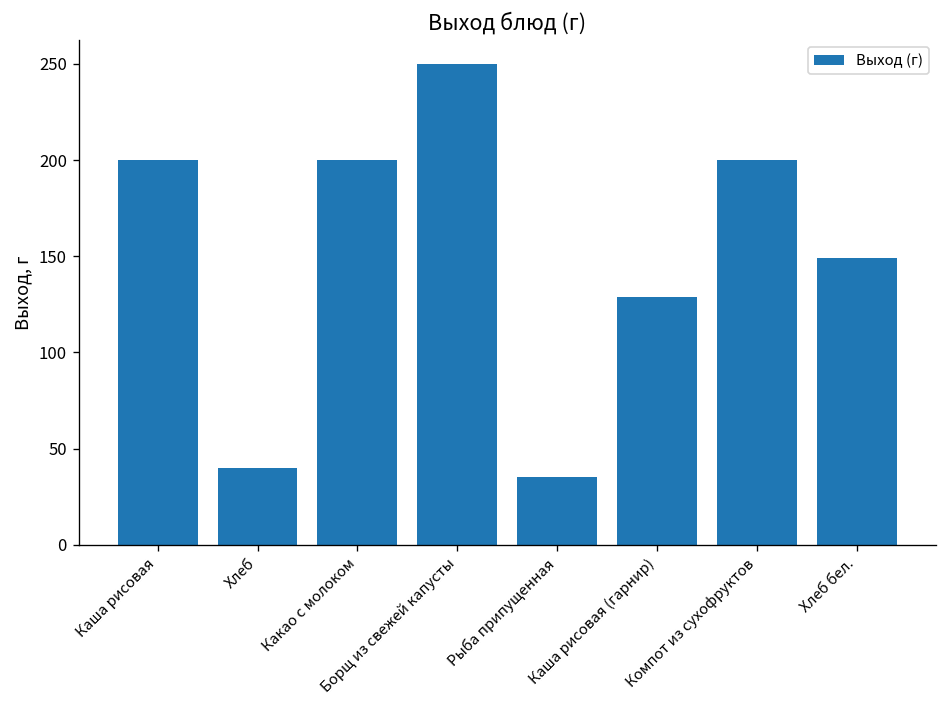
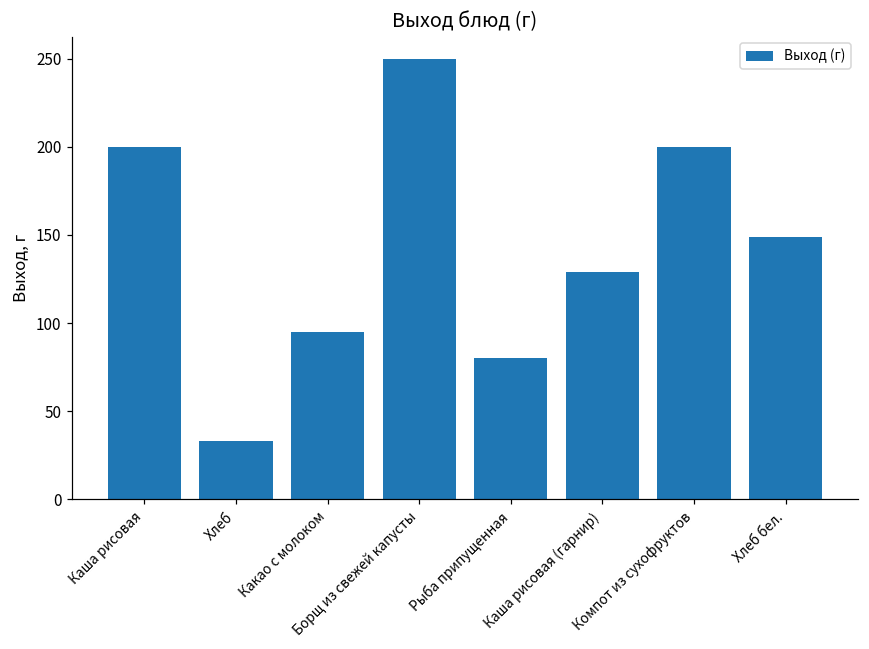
  {
    "Каша рисовая": 200,
-   "Хлеб": 40,
-   "Какао с молоком": 200,
+   "Хлеб": 33,
+   "Какао с молоком": 95,
    "Борщ из свежей капусты": 250,
-   "Рыба припущенная": 35,
+   "Рыба припущенная": 80,
    "Каша рисовая (гарнир)": 129,
    "Компот из сухофруктов": 200,
    "Хлеб бел.": 149
  }
